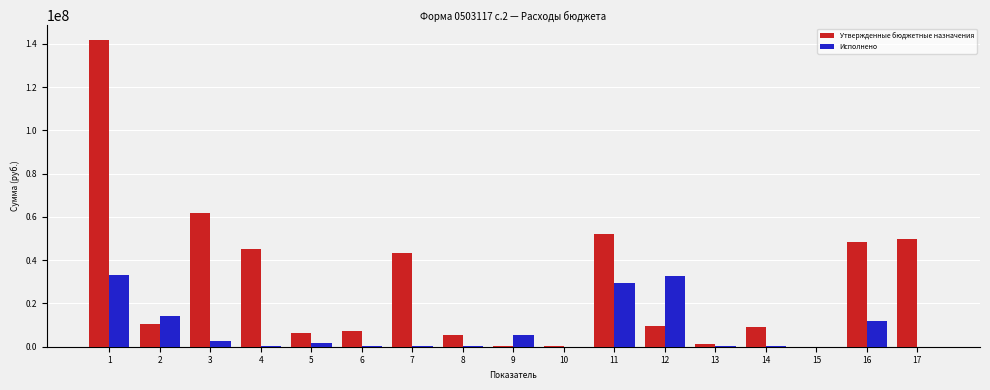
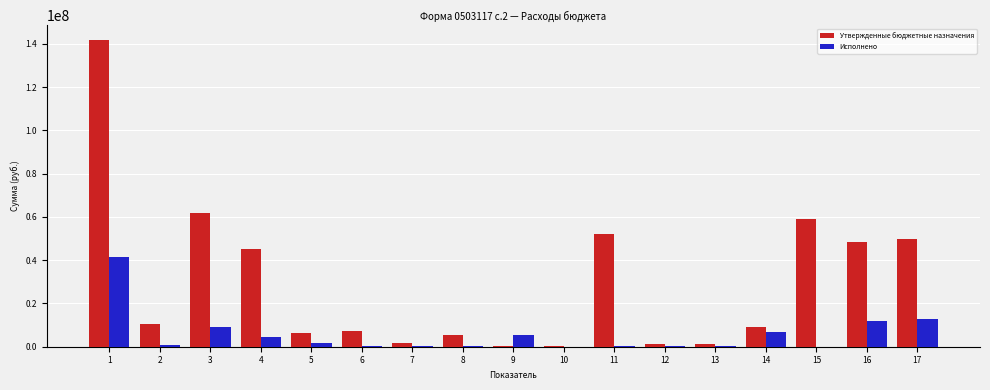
  {
    "Утвержденные бюджетные назначения": {
      "1": 142000000,
      "2": 11000000,
      "3": 62000000,
      "4": 45000000,
      "5": 6000000,
      "6": 7000000,
-     "7": 43000000,
+     "7": 2000000,
      "8": 5000000,
      "11": 52000000,
-     "12": 10000000,
+     "12": 1000000,
      "13": 1000000,
      "14": 9000000,
-     "15": 0,
+     "15": 59000000,
      "16": 48000000,
      "17": 50000000
    },
    "Исполнено": {
-     "1": 33000000,
-     "2": 14000000,
-     "3": 3000000,
-     "4": 0,
+     "1": 42000000,
+     "2": 1000000,
+     "3": 9000000,
+     "4": 5000000,
      "5": 1000000,
      "9": 5000000,
-     "11": 30000000,
-     "12": 33000000,
-     "14": 0,
+     "11": 0,
+     "12": 0,
+     "14": 7000000,
      "16": 12000000,
-     "17": 0
+     "17": 13000000
    }
  }
